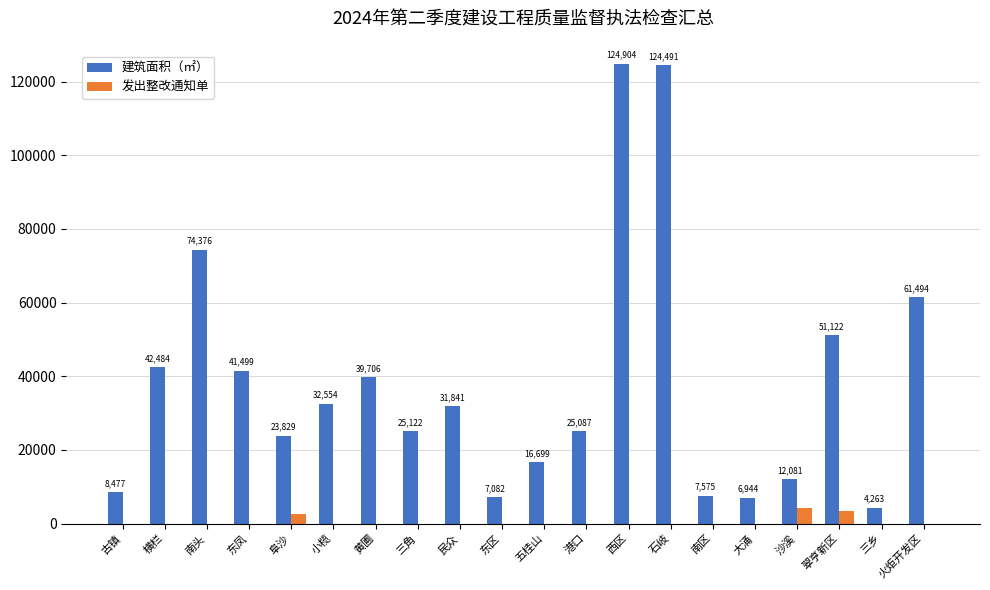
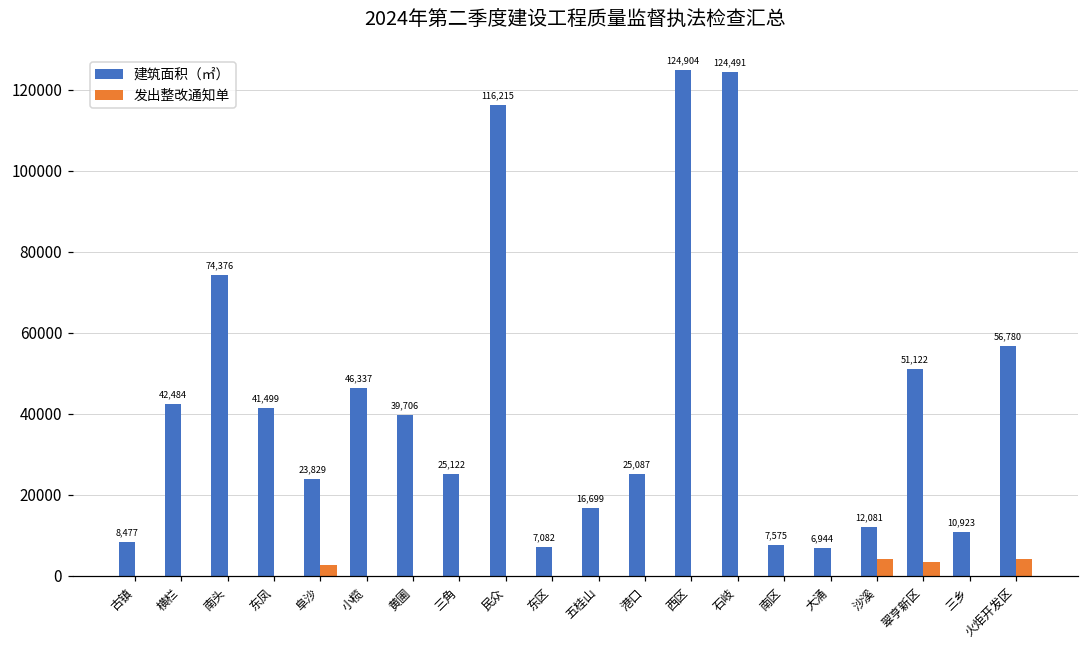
  {
    "建筑面积（㎡）": {
      "古镇": "8,477",
      "横栏": "42,484",
      "南头": "74,376",
      "东凤": "41,499",
      "阜沙": "23,829",
-     "小榄": "32,554",
+     "小榄": "46,337",
      "黄圃": "39,706",
      "三角": "25,122",
-     "民众": "31,841",
+     "民众": "116,215",
      "东区": "7,082",
      "五桂山": "16,699",
      "港口": "25,087",
      "西区": "124,904",
      "石岐": "124,491",
      "南区": "7,575",
      "大涌": "6,944",
      "沙溪": "12,081",
      "翠亨新区": "51,122",
-     "三乡": "4,263",
-     "火炬开发区": "61,494"
+     "三乡": "10,923",
+     "火炬开发区": "56,780"
    },
    "发出整改通知单": {
      "阜沙": "3000",
      "小榄": "0",
      "三角": "0",
      "民众": "0",
      "五桂山": "0",
      "西区": "0",
      "石岐": "0",
      "沙溪": "4000",
      "翠亨新区": "3000",
      "三乡": "0",
-     "火炬开发区": "0"
+     "火炬开发区": "4000"
    }
  }
